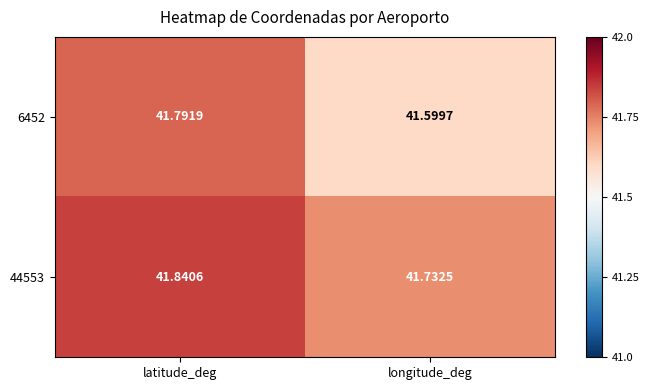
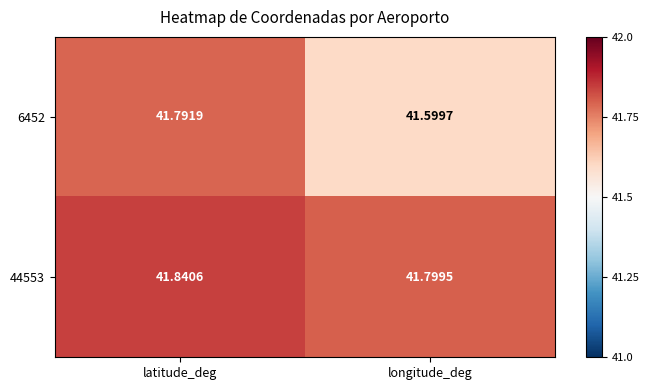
  {
    "6452": {
      "latitude_deg": 41.7919,
      "longitude_deg": 41.5997
    },
    "44553": {
      "latitude_deg": 41.8406,
-     "longitude_deg": 41.7325
+     "longitude_deg": 41.7995
    }
  }
